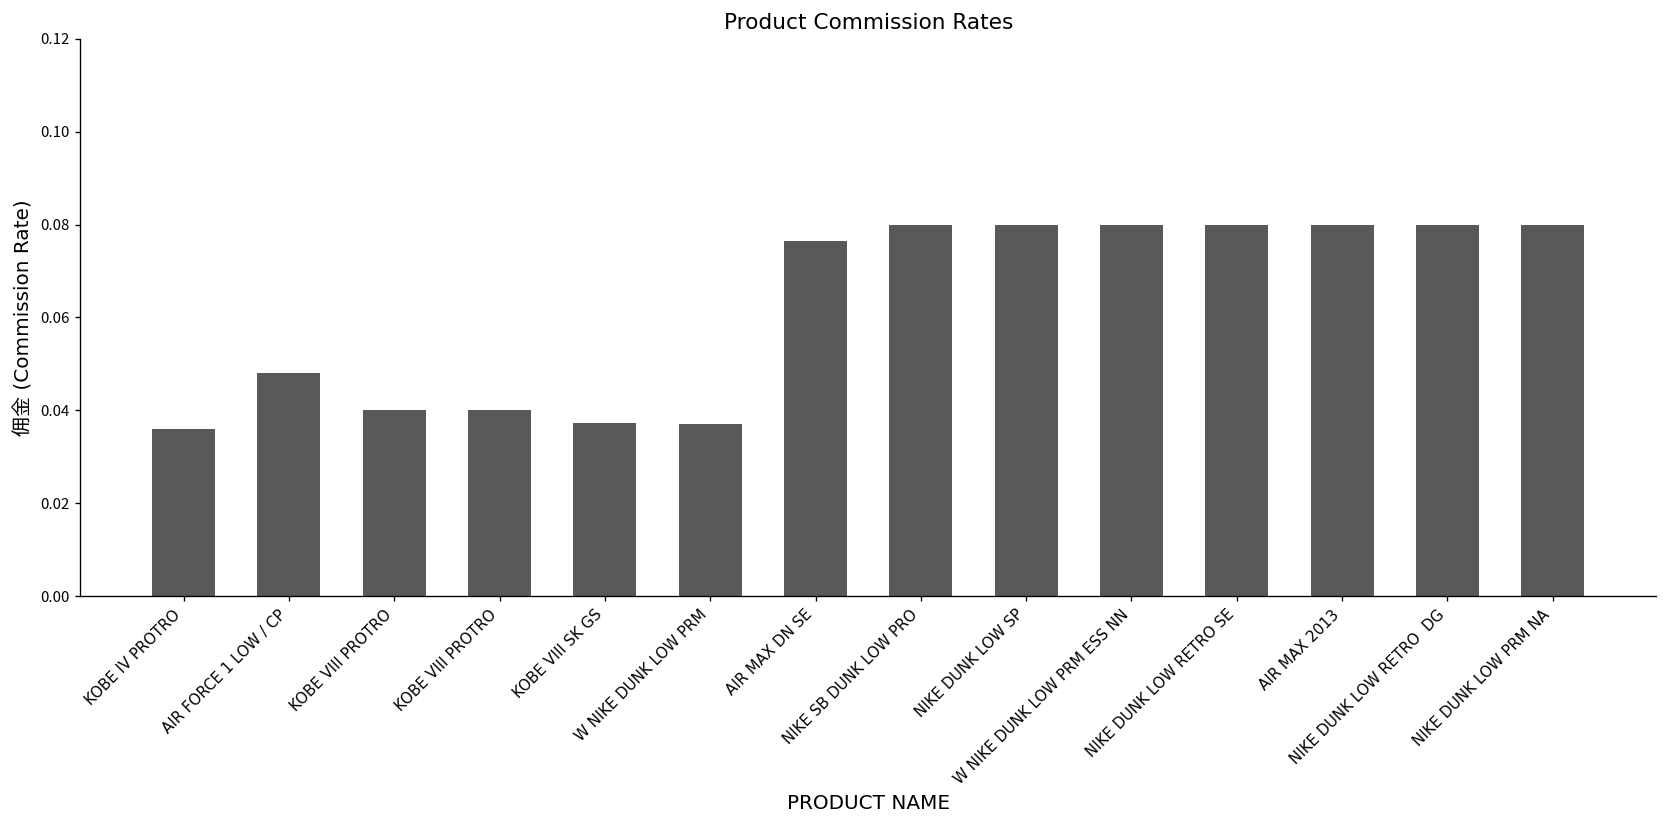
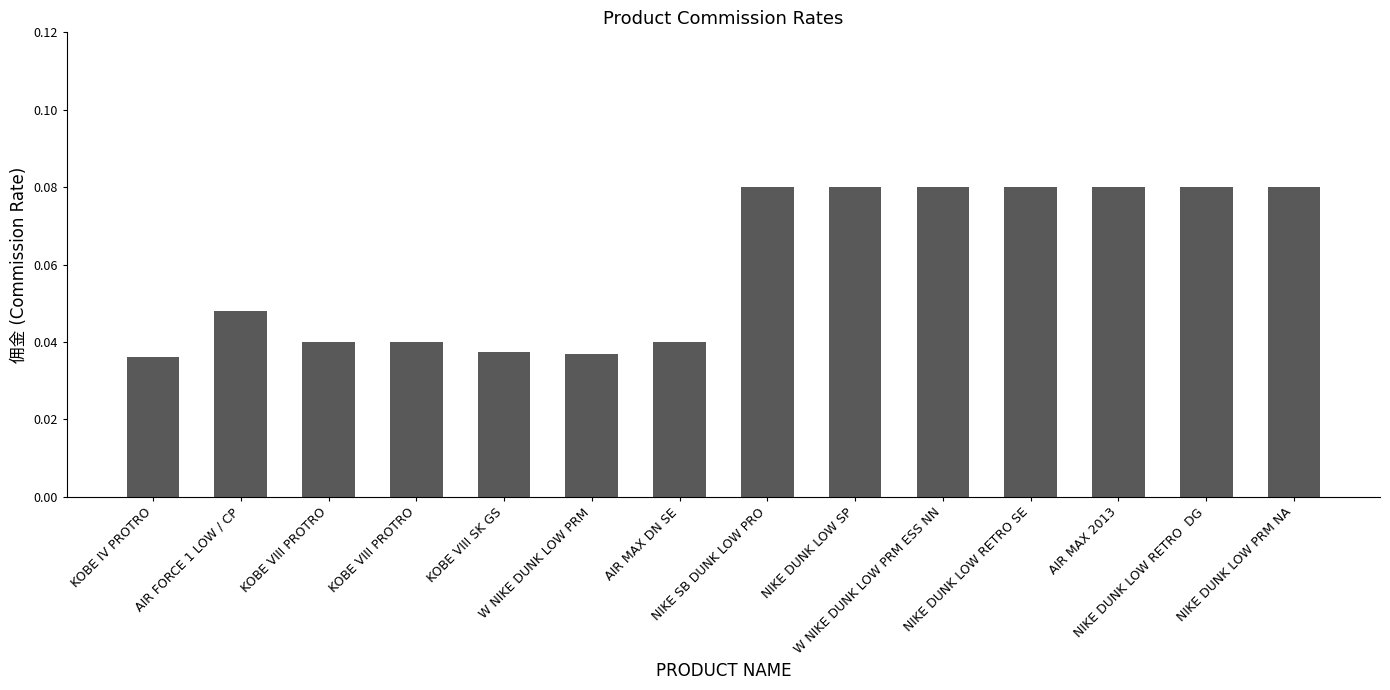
  {
    "KOBE IV PROTRO": 0.036,
    "AIR FORCE 1 LOW / CP": 0.048,
    "KOBE VIII SK GS": 0.037,
    "W NIKE DUNK LOW PRM": 0.037,
-   "AIR MAX DN SE": 0.076,
+   "AIR MAX DN SE": 0.040,
    "NIKE SB DUNK LOW PRO": 0.080,
    "NIKE DUNK LOW SP": 0.080,
    "W NIKE DUNK LOW PRM ESS NN": 0.080,
    "NIKE DUNK LOW RETRO SE": 0.080,
    "AIR MAX 2013": 0.080,
    "NIKE DUNK LOW RETRO DG": 0.080,
    "NIKE DUNK LOW PRM NA": 0.080
  }
